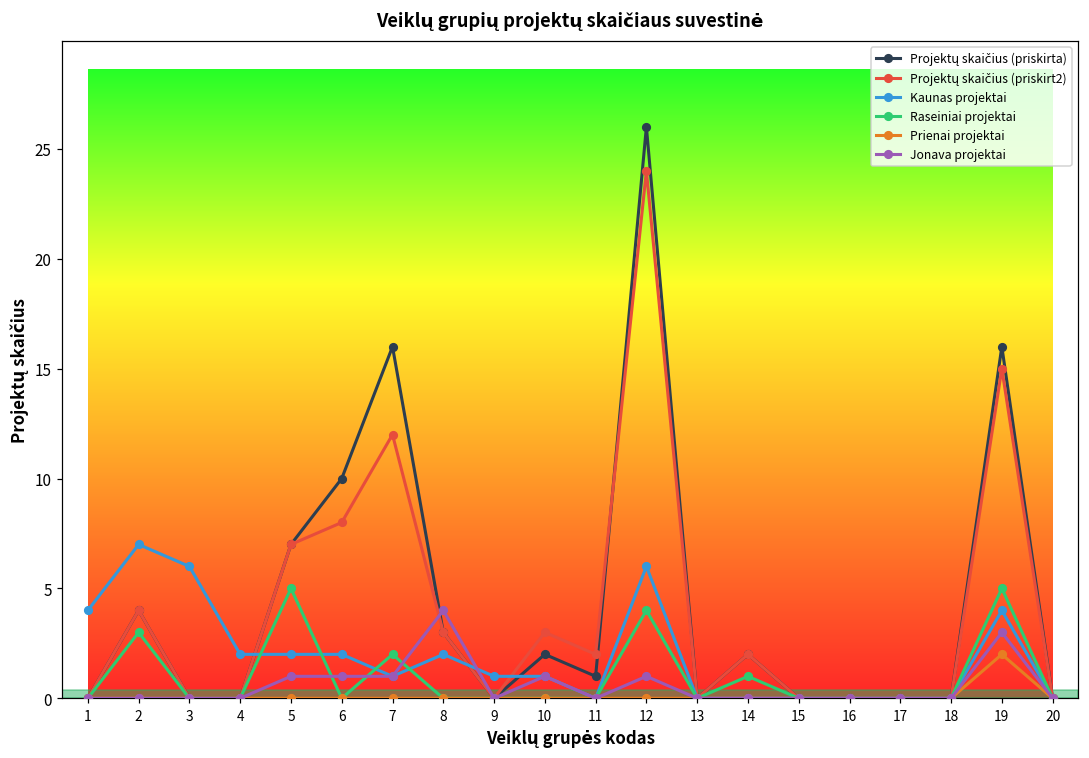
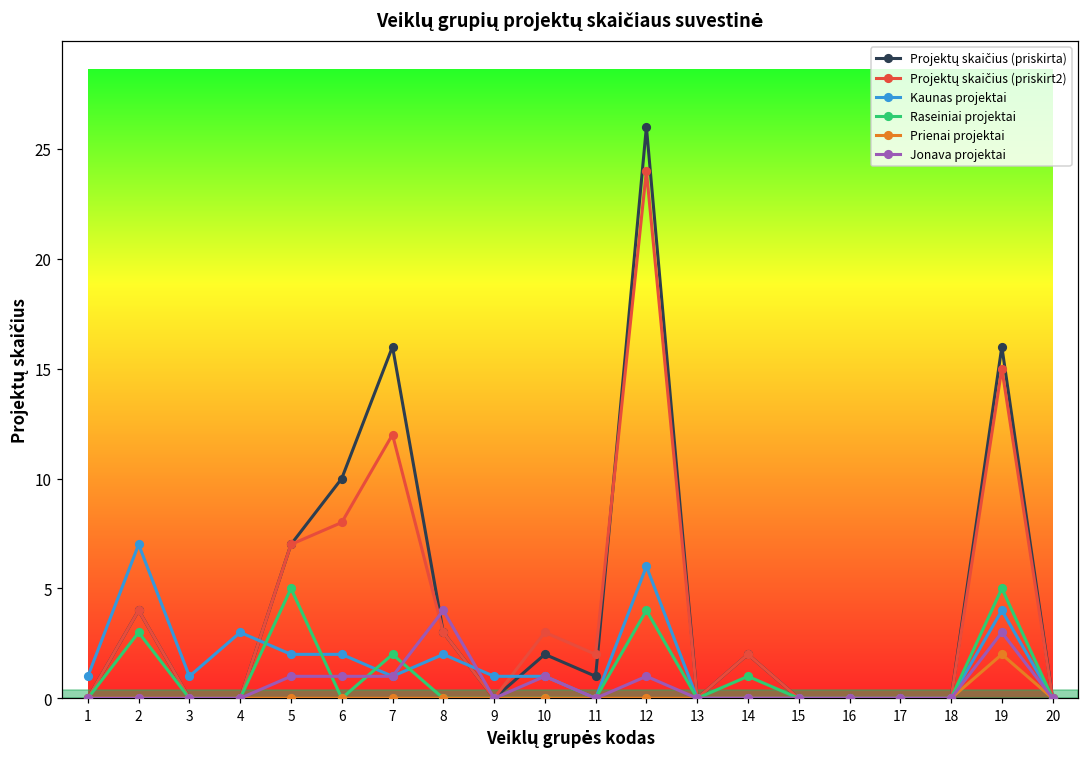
  {
    "Projektų skaičius (priskirta)": {
      "6": 10,
      "7": 16,
      "10": 2,
      "11": 1,
      "12": 26,
      "19": 16
    },
    "Kaunas projektai": {
-     "1": 4,
+     "1": 1,
      "2": 7,
-     "3": 6,
-     "4": 2,
+     "3": 1,
+     "4": 3,
      "5": 2,
      "6": 2,
      "8": 2,
      "9": 1,
      "12": 6,
      "19": 4
    },
    "Raseiniai projektai": {
      "2": 3,
      "5": 5,
      "7": 2,
      "12": 4,
      "14": 1,
      "19": 5
    },
    "Jonava projektai": {
      "5": 1,
      "6": 1,
      "8": 4,
      "12": 1,
      "19": 3
    }
  }
